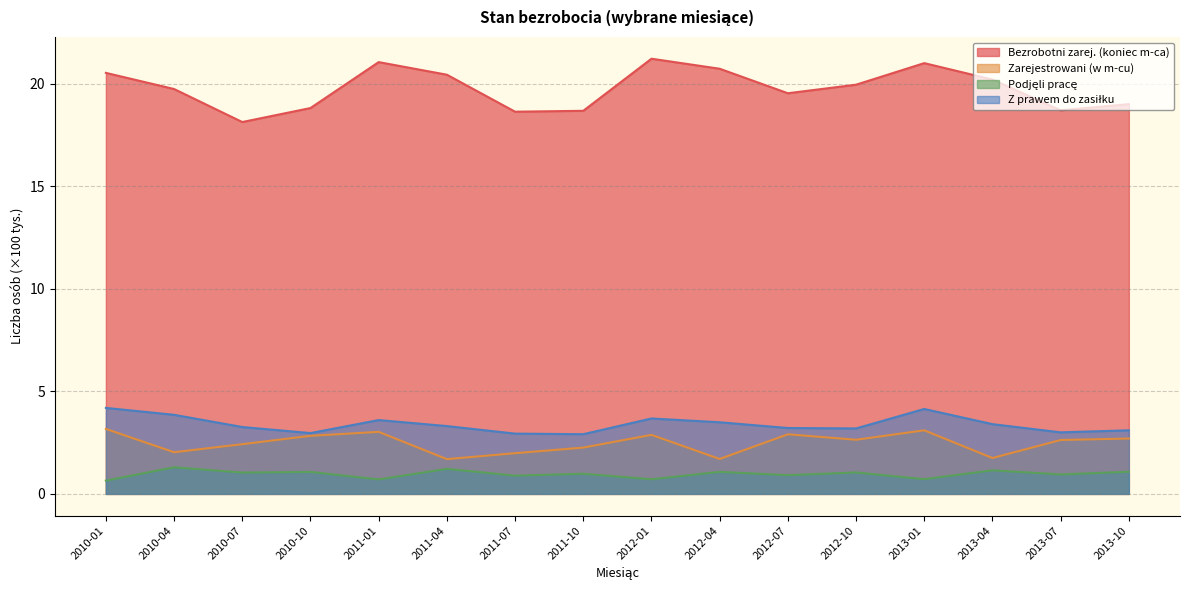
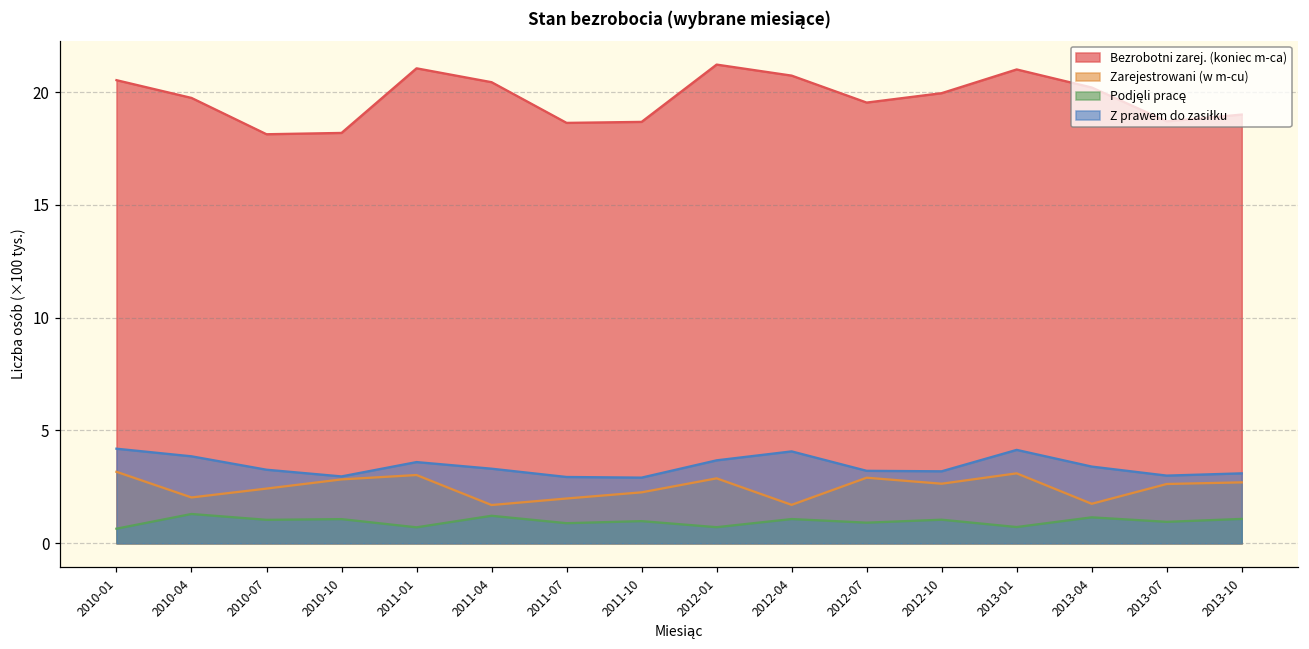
  {
    "Bezrobotni zarej. (koniec m-ca)": {
      "2010-01": 20.5,
      "2010-04": 19.7,
      "2010-07": 18.1,
-     "2010-10": 18.8,
+     "2010-10": 18.2,
      "2011-01": 21.0,
      "2011-04": 20.4,
      "2011-07": 18.6,
      "2011-10": 18.7,
      "2012-01": 21.2,
      "2012-04": 20.7,
      "2012-07": 19.5,
      "2012-10": 19.9,
      "2013-01": 21.0,
      "2013-07": 18.7
    },
    "Zarejestrowani (w m-cu)": {
      "2010-01": 3.2,
      "2010-04": 2.0,
      "2010-07": 2.4,
      "2010-10": 2.8,
      "2011-01": 3.0,
      "2011-04": 1.7,
      "2011-07": 2.0,
      "2011-10": 2.3,
      "2012-01": 2.9,
      "2012-04": 1.7,
      "2012-07": 2.9,
      "2012-10": 2.6,
      "2013-01": 3.1,
      "2013-04": 1.8,
      "2013-07": 2.6,
      "2013-10": 2.7
    },
    "Podjęli pracę": {
      "2010-01": 0.6,
      "2010-04": 1.3,
      "2010-07": 1.0,
      "2010-10": 1.1,
      "2011-01": 0.7,
      "2011-04": 1.2,
      "2011-07": 0.9,
      "2011-10": 1.0,
      "2012-01": 0.7,
      "2012-04": 1.1,
      "2012-07": 0.9,
      "2012-10": 1.0,
      "2013-01": 0.7,
      "2013-04": 1.2,
      "2013-07": 1.0,
      "2013-10": 1.1
    },
    "Z prawem do zasiłku": {
      "2010-01": 4.2,
      "2010-04": 3.9,
      "2010-07": 3.3,
      "2010-10": 3.0,
      "2011-01": 3.6,
      "2011-04": 3.3,
      "2011-07": 2.9,
      "2011-10": 2.9,
      "2012-01": 3.7,
-     "2012-04": 3.5,
+     "2012-04": 4.1,
      "2012-07": 3.2,
      "2012-10": 3.2,
      "2013-01": 4.1,
      "2013-04": 3.4,
      "2013-07": 3.0,
      "2013-10": 3.1
    }
  }
